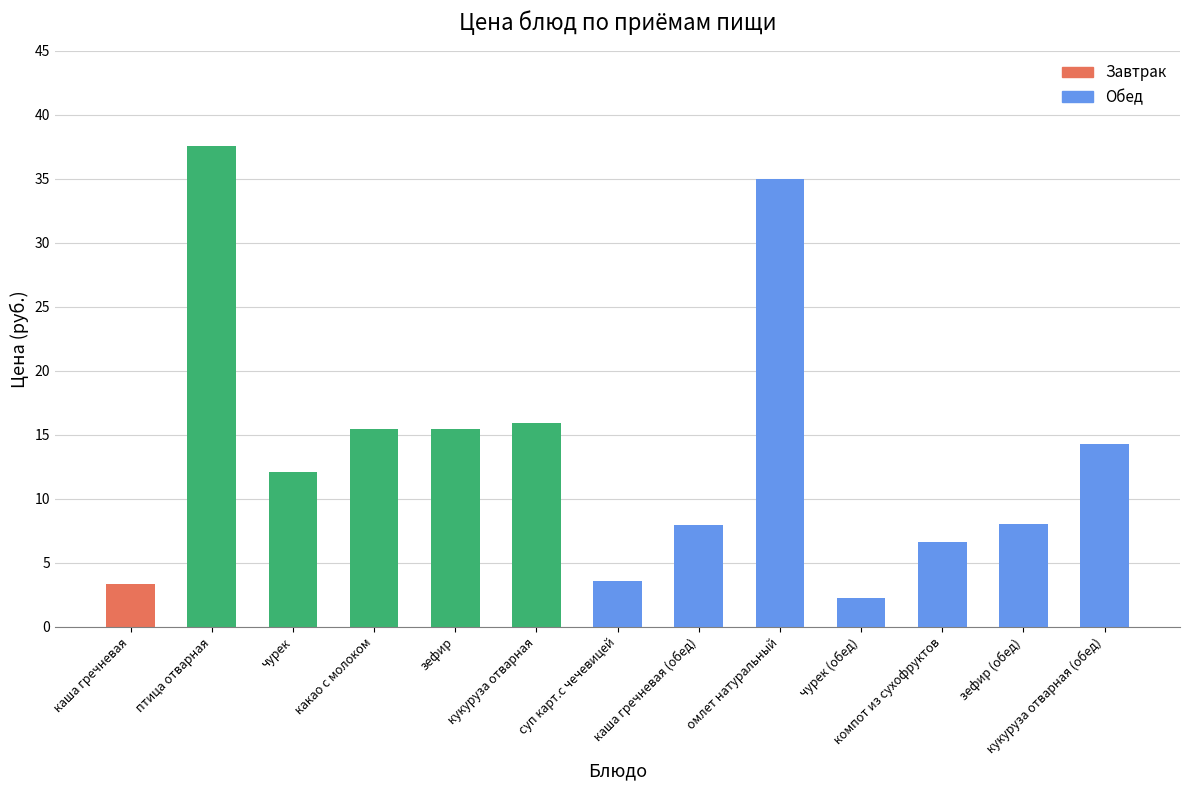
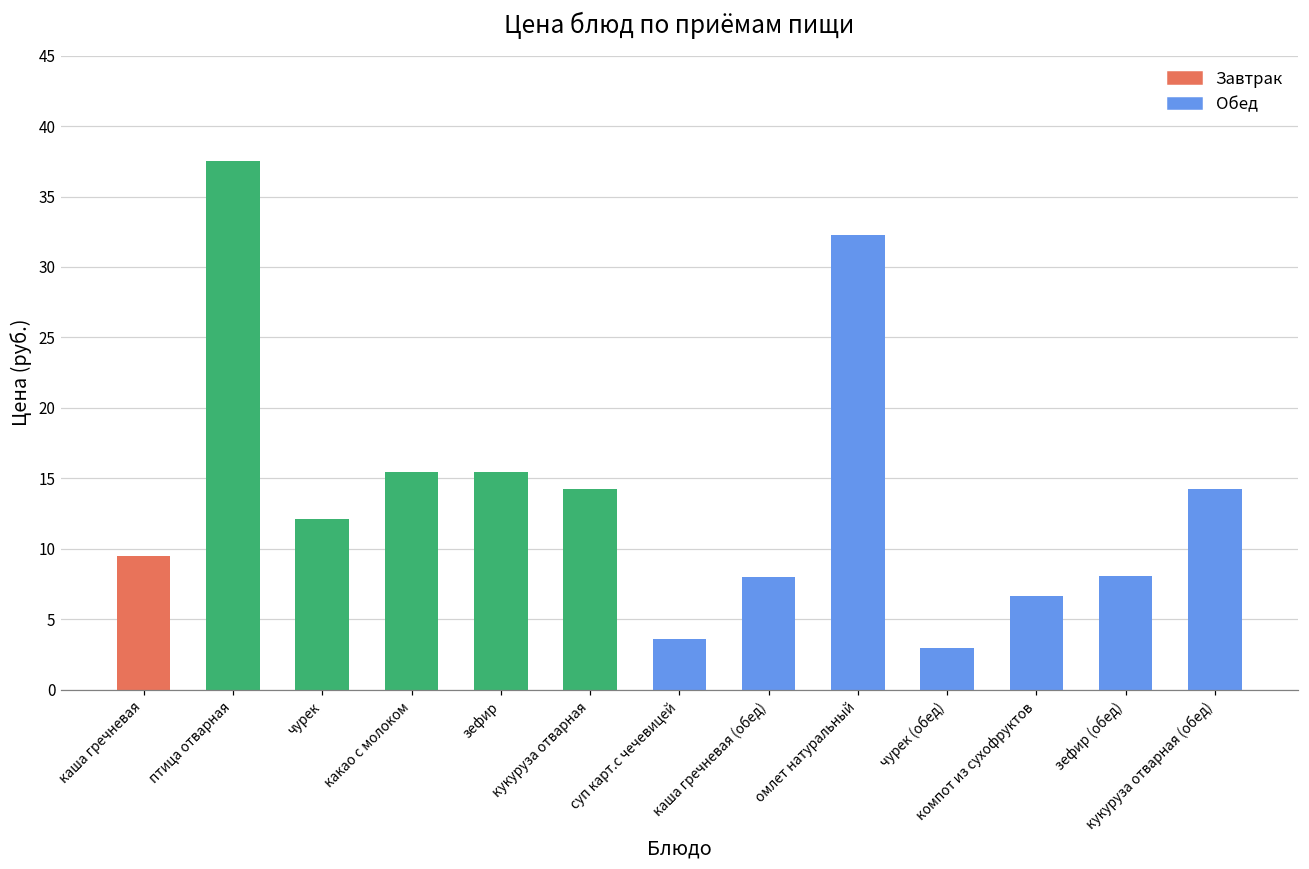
  {
-   "каша гречневая": 3.3,
+   "каша гречневая": 9.5,
    "птица отварная": 37.6,
    "чурек": 12.1,
    "какао с молоком": 15.5,
    "зефир": 15.4,
-   "кукуруза отварная": 15.9,
+   "кукуруза отварная": 14.3,
    "суп карт.с чечевицей": 3.6,
    "каша гречневая (обед)": 8.0,
-   "омлет натуральный": 35.0,
-   "чурек (обед)": 2.2,
+   "омлет натуральный": 32.3,
+   "чурек (обед)": 2.9,
    "компот из сухофруктов": 6.6,
    "зефир (обед)": 8.1,
    "кукуруза отварная (обед)": 14.3
  }
